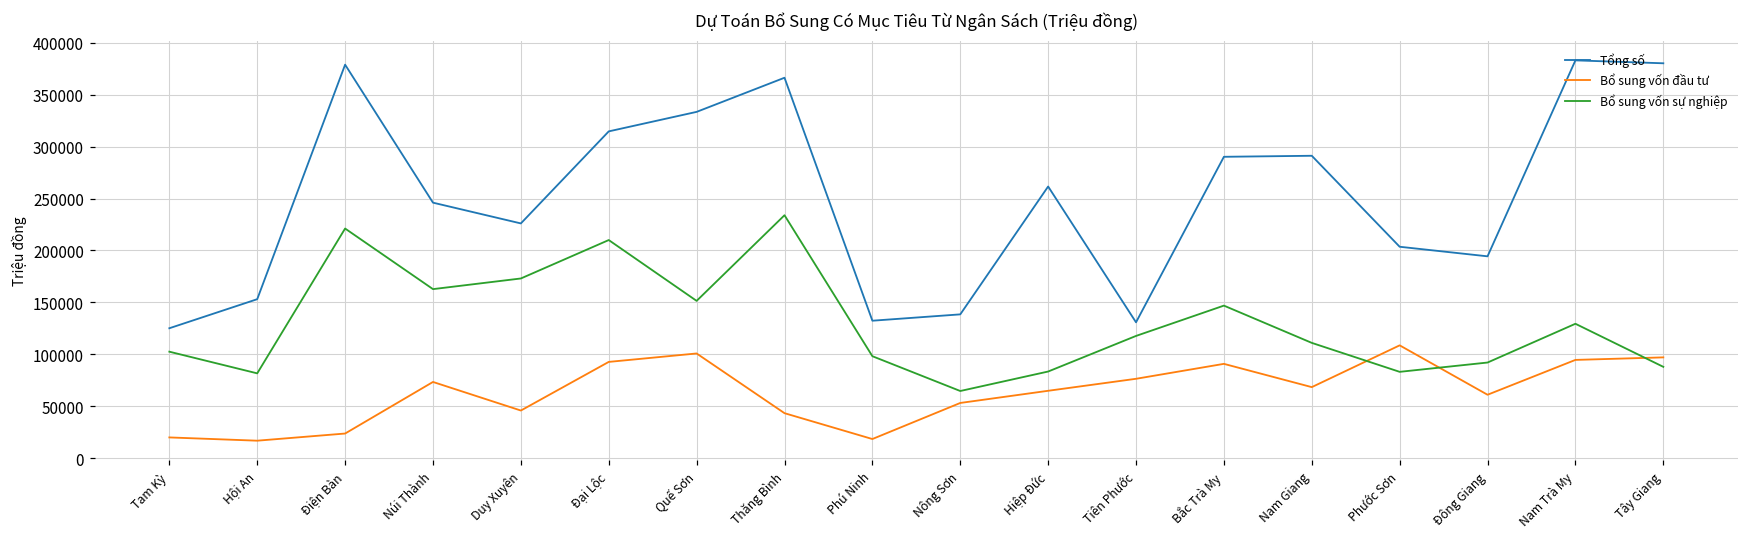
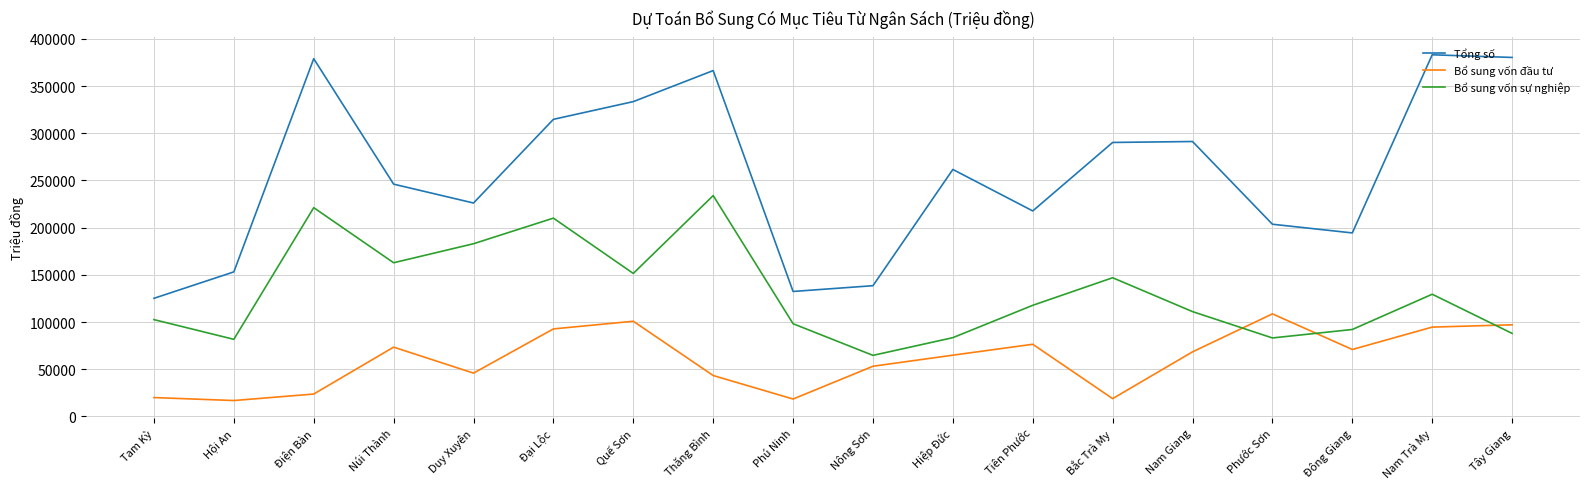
  {
    "Tổng số": {
      "Tam Kỳ": 130000,
      "Hội An": 150000,
      "Điện Bàn": 380000,
      "Núi Thành": 250000,
      "Duy Xuyên": 230000,
      "Đại Lộc": 310000,
      "Quế Sơn": 330000,
      "Thăng Bình": 370000,
      "Phú Ninh": 130000,
      "Nông Sơn": 140000,
      "Hiệp Đức": 260000,
-     "Tiên Phước": 130000,
+     "Tiên Phước": 220000,
      "Bắc Trà My": 290000,
      "Nam Giang": 290000,
      "Phước Sơn": 200000,
      "Đông Giang": 190000,
      "Nam Trà My": 380000,
      "Tây Giang": 380000
    },
    "Bổ sung vốn đầu tư": {
      "Tam Kỳ": 20000,
      "Hội An": 20000,
      "Điện Bàn": 20000,
      "Núi Thành": 70000,
      "Duy Xuyên": 50000,
      "Đại Lộc": 90000,
      "Quế Sơn": 100000,
      "Thăng Bình": 40000,
      "Phú Ninh": 20000,
      "Nông Sơn": 50000,
      "Hiệp Đức": 60000,
      "Tiên Phước": 80000,
-     "Bắc Trà My": 90000,
+     "Bắc Trà My": 20000,
      "Nam Giang": 70000,
      "Phước Sơn": 110000,
-     "Đông Giang": 60000,
+     "Đông Giang": 70000,
      "Nam Trà My": 90000,
      "Tây Giang": 100000
    },
    "Bổ sung vốn sự nghiệp": {
      "Tam Kỳ": 100000,
      "Hội An": 80000,
      "Điện Bàn": 220000,
      "Núi Thành": 160000,
-     "Duy Xuyên": 170000,
+     "Duy Xuyên": 180000,
      "Đại Lộc": 210000,
      "Quế Sơn": 150000,
      "Thăng Bình": 230000,
      "Phú Ninh": 100000,
      "Nông Sơn": 60000,
      "Hiệp Đức": 80000,
      "Tiên Phước": 120000,
      "Bắc Trà My": 150000,
      "Nam Giang": 110000,
      "Phước Sơn": 80000,
      "Đông Giang": 90000,
      "Nam Trà My": 130000,
      "Tây Giang": 90000
    }
  }
